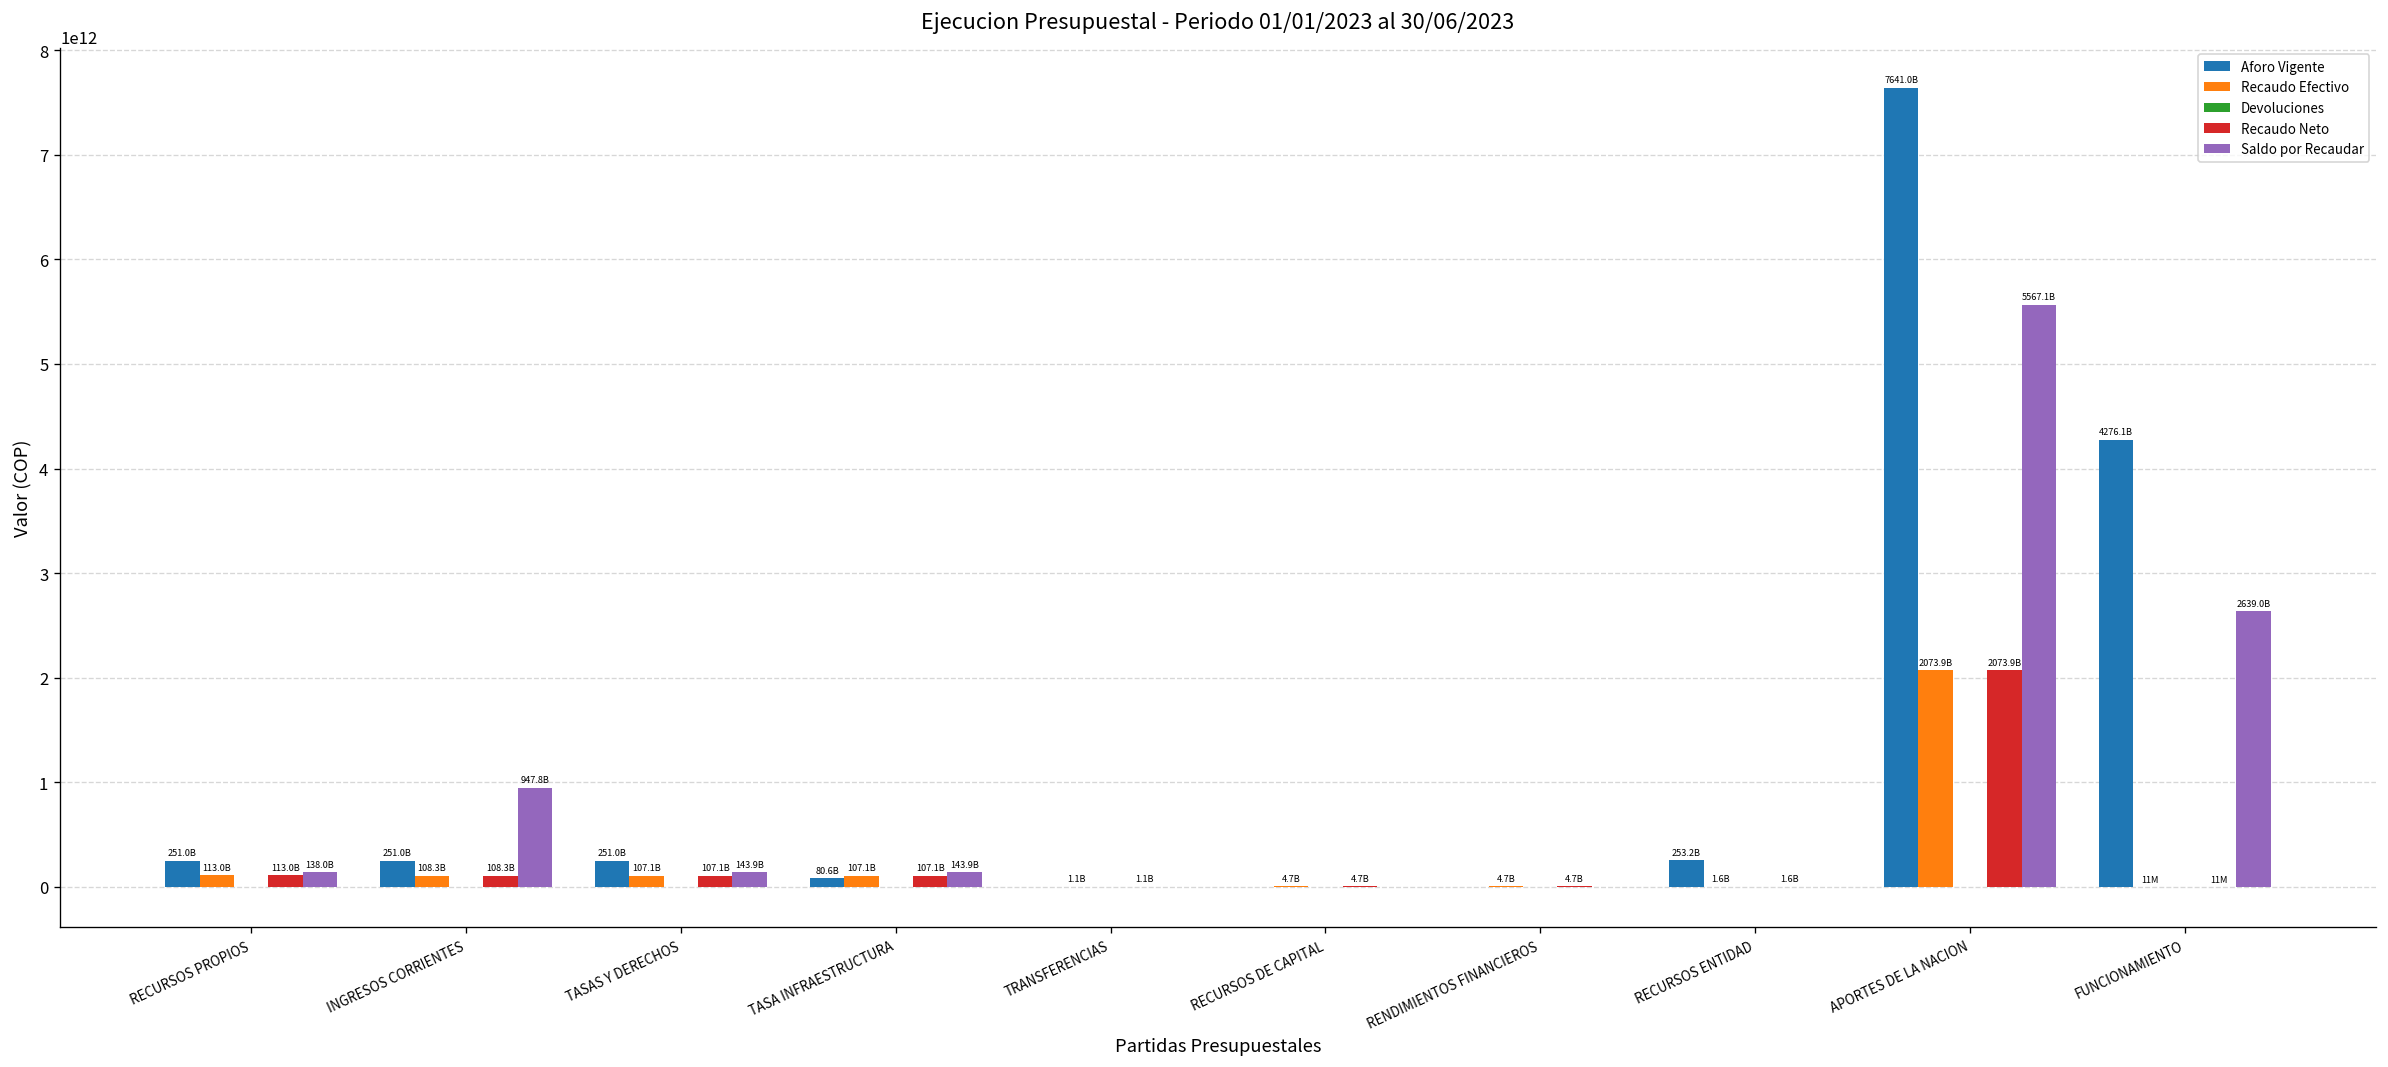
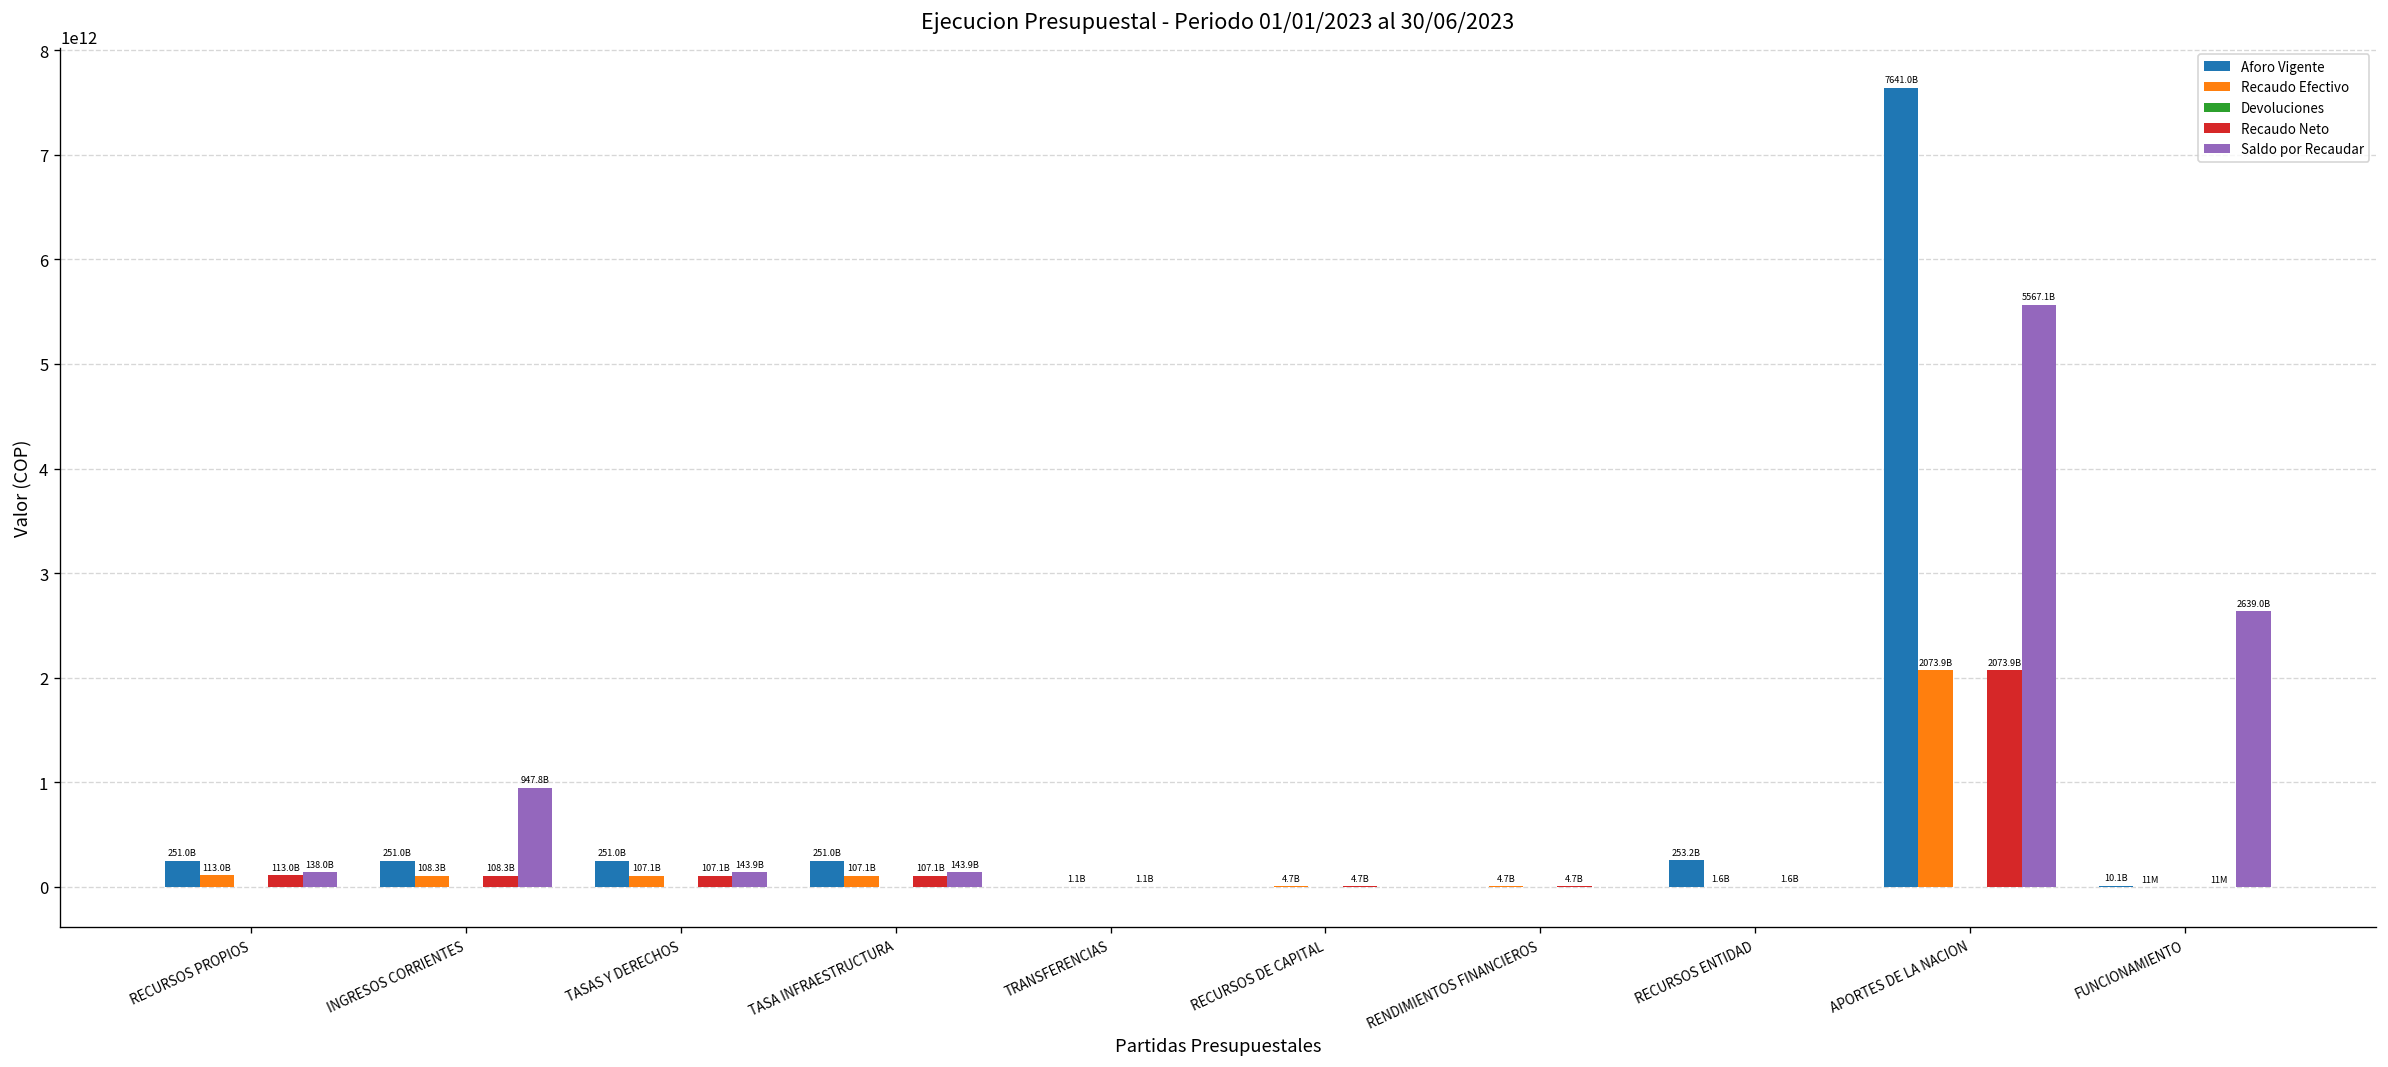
  {
    "Aforo Vigente": {
      "RECURSOS PROPIOS": "251.0B",
      "INGRESOS CORRIENTES": "251.0B",
      "TASAS Y DERECHOS": "251.0B",
-     "TASA INFRAESTRUCTURA": "80.6B",
+     "TASA INFRAESTRUCTURA": "251.0B",
      "RECURSOS ENTIDAD": "253.2B",
      "APORTES DE LA NACION": "7641.0B",
-     "FUNCIONAMIENTO": "4276.1B"
+     "FUNCIONAMIENTO": "10.1B"
    },
    "Recaudo Efectivo": {
      "RECURSOS PROPIOS": "113.0B",
      "INGRESOS CORRIENTES": "108.3B",
      "TASAS Y DERECHOS": "107.1B",
      "TASA INFRAESTRUCTURA": "107.1B",
      "TRANSFERENCIAS": "1.1B",
      "RECURSOS DE CAPITAL": "4.7B",
      "RENDIMIENTOS FINANCIEROS": "4.7B",
      "RECURSOS ENTIDAD": "1.6B",
      "APORTES DE LA NACION": "2073.9B",
      "FUNCIONAMIENTO": "11M"
    },
    "Devoluciones": {
      "RECURSOS PROPIOS": "0",
      "INGRESOS CORRIENTES": "0",
      "TASAS Y DERECHOS": "0",
      "TASA INFRAESTRUCTURA": "0",
      "TRANSFERENCIAS": "0",
      "RECURSOS DE CAPITAL": "0",
      "RENDIMIENTOS FINANCIEROS": "0",
      "RECURSOS ENTIDAD": "0",
      "APORTES DE LA NACION": "0",
      "FUNCIONAMIENTO": "0"
    },
    "Recaudo Neto": {
      "RECURSOS PROPIOS": "113.0B",
      "INGRESOS CORRIENTES": "108.3B",
      "TASAS Y DERECHOS": "107.1B",
      "TASA INFRAESTRUCTURA": "107.1B",
      "TRANSFERENCIAS": "1.1B",
      "RECURSOS DE CAPITAL": "4.7B",
      "RENDIMIENTOS FINANCIEROS": "4.7B",
      "RECURSOS ENTIDAD": "1.6B",
      "APORTES DE LA NACION": "2073.9B",
      "FUNCIONAMIENTO": "11M"
    },
    "Saldo por Recaudar": {
      "RECURSOS PROPIOS": "138.0B",
      "INGRESOS CORRIENTES": "947.8B",
      "TASAS Y DERECHOS": "143.9B",
      "TASA INFRAESTRUCTURA": "143.9B",
      "APORTES DE LA NACION": "5567.1B",
      "FUNCIONAMIENTO": "2639.0B"
    }
  }
